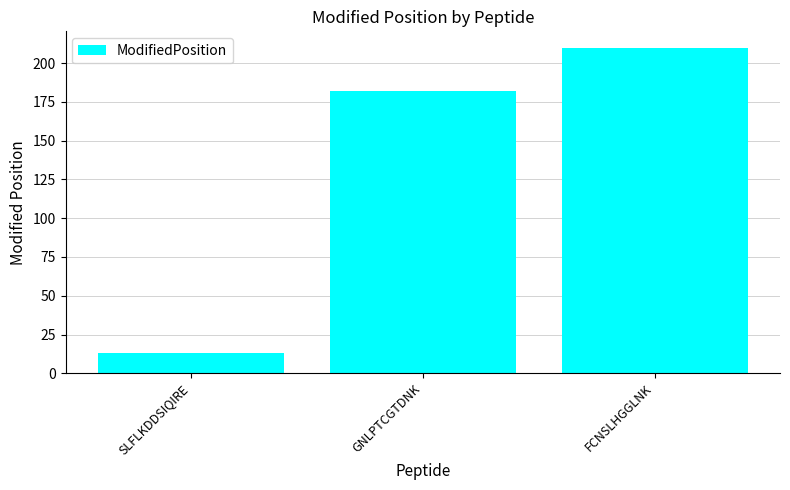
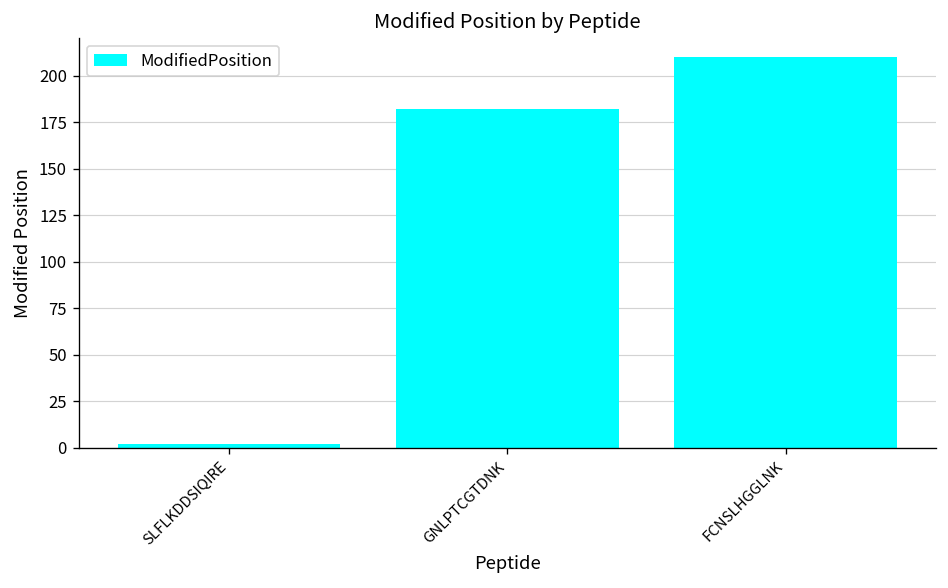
  {
-   "SLFLKDDSIQIRE": 13,
+   "SLFLKDDSIQIRE": 2,
    "GNLPTCGTDNK": 182,
    "FCNSLHGGLNK": 210
  }
